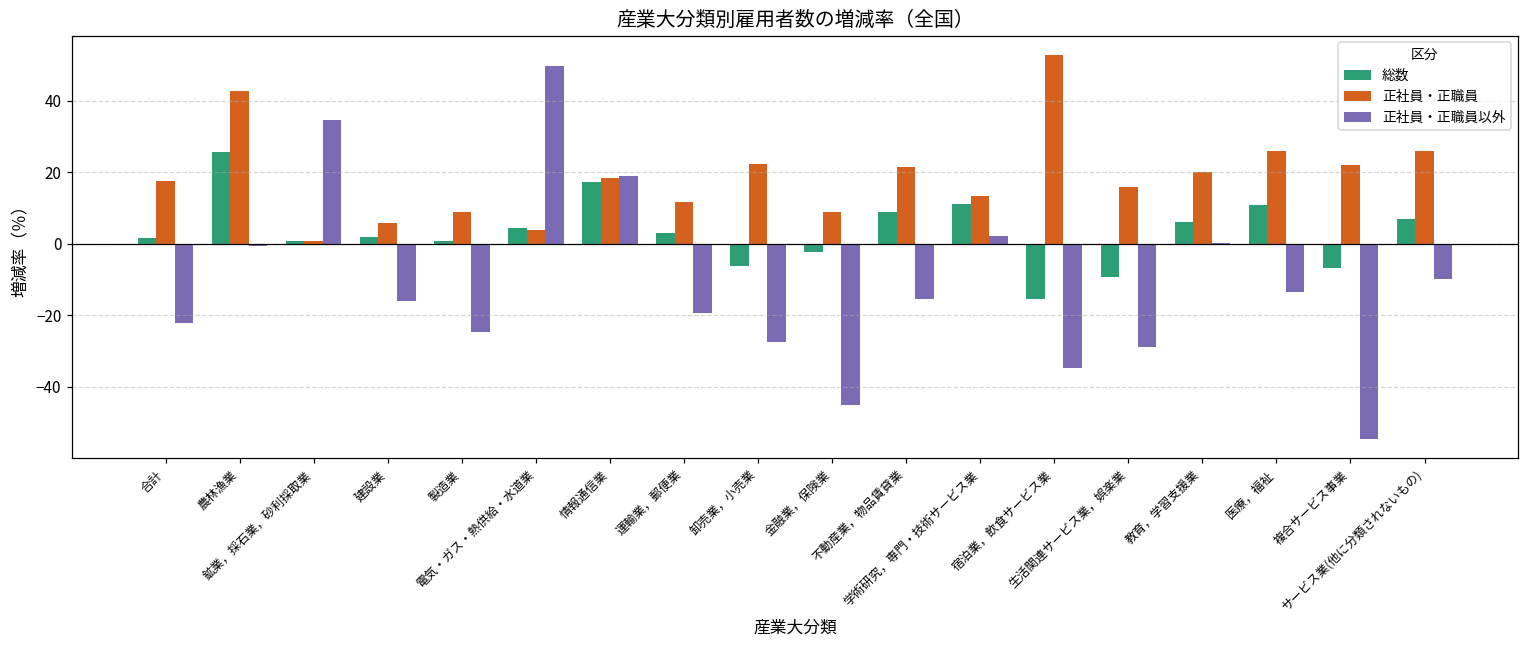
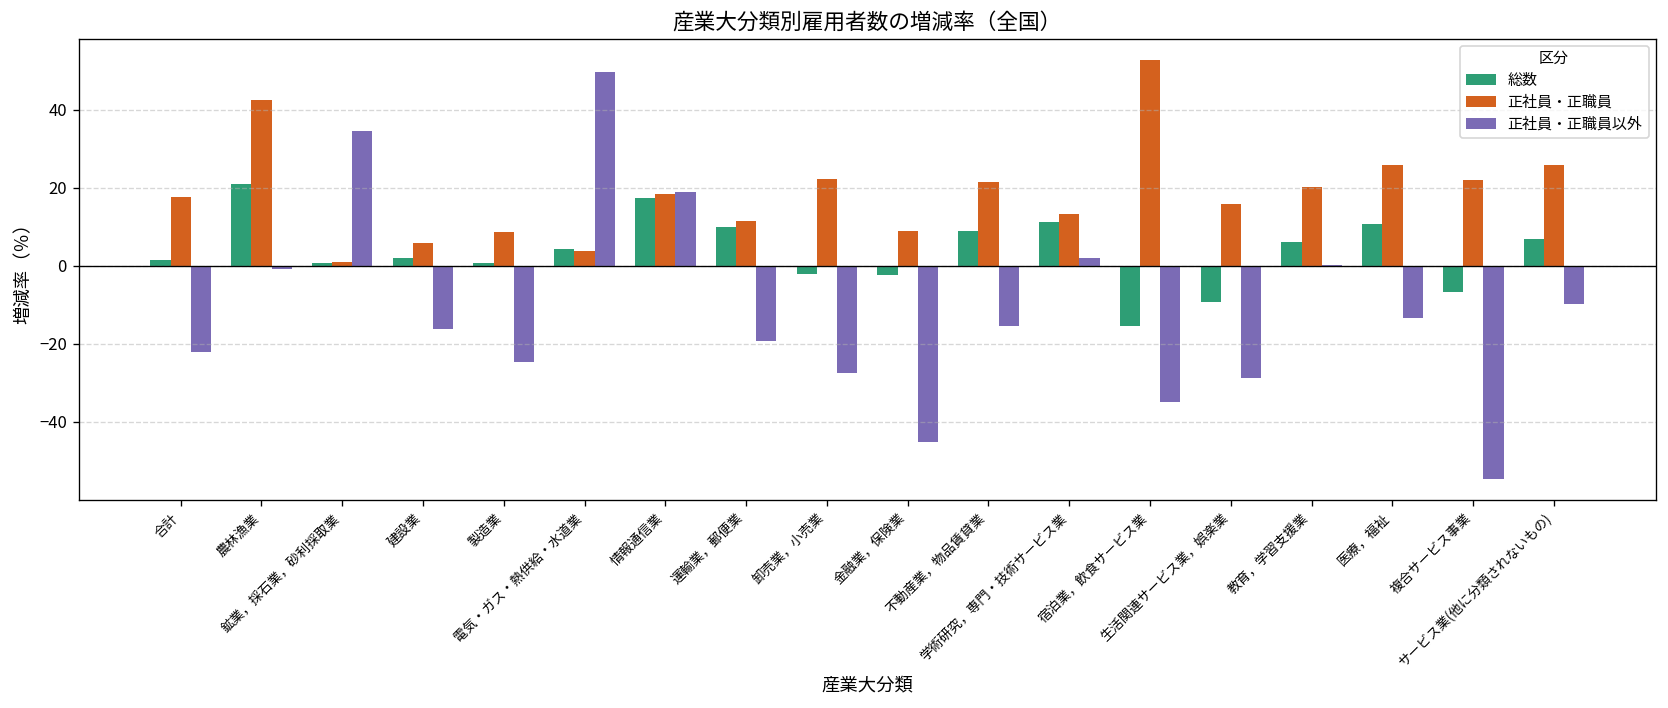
  {
    "総数": {
      "合計": 1,
-     "農林漁業": 26,
+     "農林漁業": 21,
      "建設業": 2,
      "電気・ガス・熱供給・水道業": 4,
      "情報通信業": 17,
-     "運輸業，郵便業": 3,
-     "卸売業，小売業": -6,
+     "運輸業，郵便業": 10,
+     "卸売業，小売業": -2,
      "金融業，保険業": -2,
      "不動産業，物品賃貸業": 9,
      "学術研究，専門・技術サービス業": 11,
      "宿泊業，飲食サービス業": -16,
      "生活関連サービス業，娯楽業": -9,
      "教育，学習支援業": 6,
      "医療，福祉": 11,
      "複合サービス事業": -7,
      "サービス業(他に分類されないもの)": 7
    },
    "正社員・正職員": {
      "合計": 18,
      "農林漁業": 43,
      "鉱業，採石業，砂利採取業": 1,
      "建設業": 6,
      "製造業": 9,
      "電気・ガス・熱供給・水道業": 4,
      "情報通信業": 18,
      "運輸業，郵便業": 12,
      "卸売業，小売業": 22,
      "金融業，保険業": 9,
      "不動産業，物品賃貸業": 21,
      "学術研究，専門・技術サービス業": 13,
      "宿泊業，飲食サービス業": 53,
      "生活関連サービス業，娯楽業": 16,
      "教育，学習支援業": 20,
      "医療，福祉": 26,
      "複合サービス事業": 22,
      "サービス業(他に分類されないもの)": 26
    },
    "正社員・正職員以外": {
      "合計": -22,
      "鉱業，採石業，砂利採取業": 35,
      "建設業": -16,
      "製造業": -25,
      "電気・ガス・熱供給・水道業": 50,
      "情報通信業": 19,
      "運輸業，郵便業": -19,
      "卸売業，小売業": -28,
      "金融業，保険業": -45,
      "不動産業，物品賃貸業": -15,
      "学術研究，専門・技術サービス業": 2,
      "宿泊業，飲食サービス業": -35,
      "生活関連サービス業，娯楽業": -29,
      "医療，福祉": -13,
      "複合サービス事業": -55,
      "サービス業(他に分類されないもの)": -10
    }
  }
